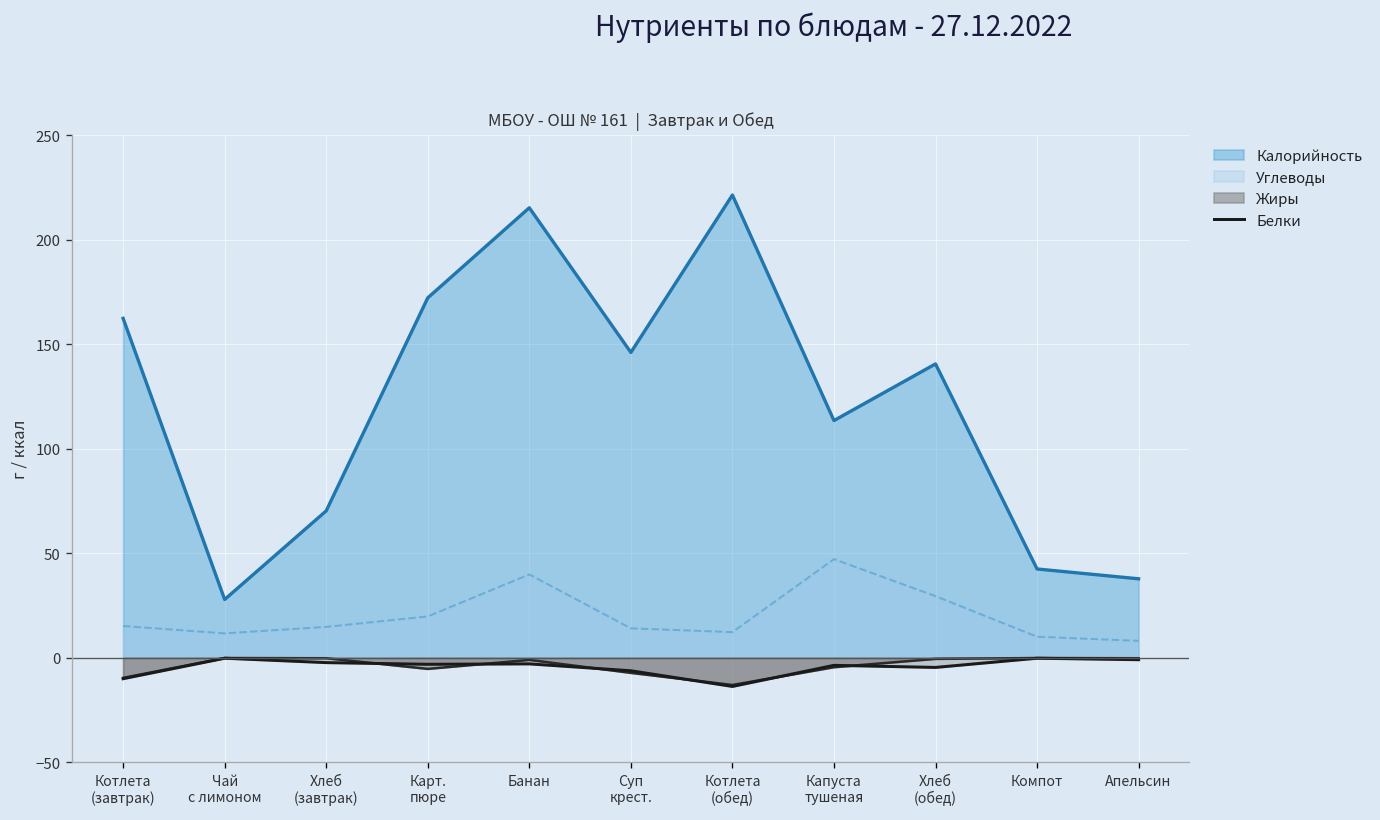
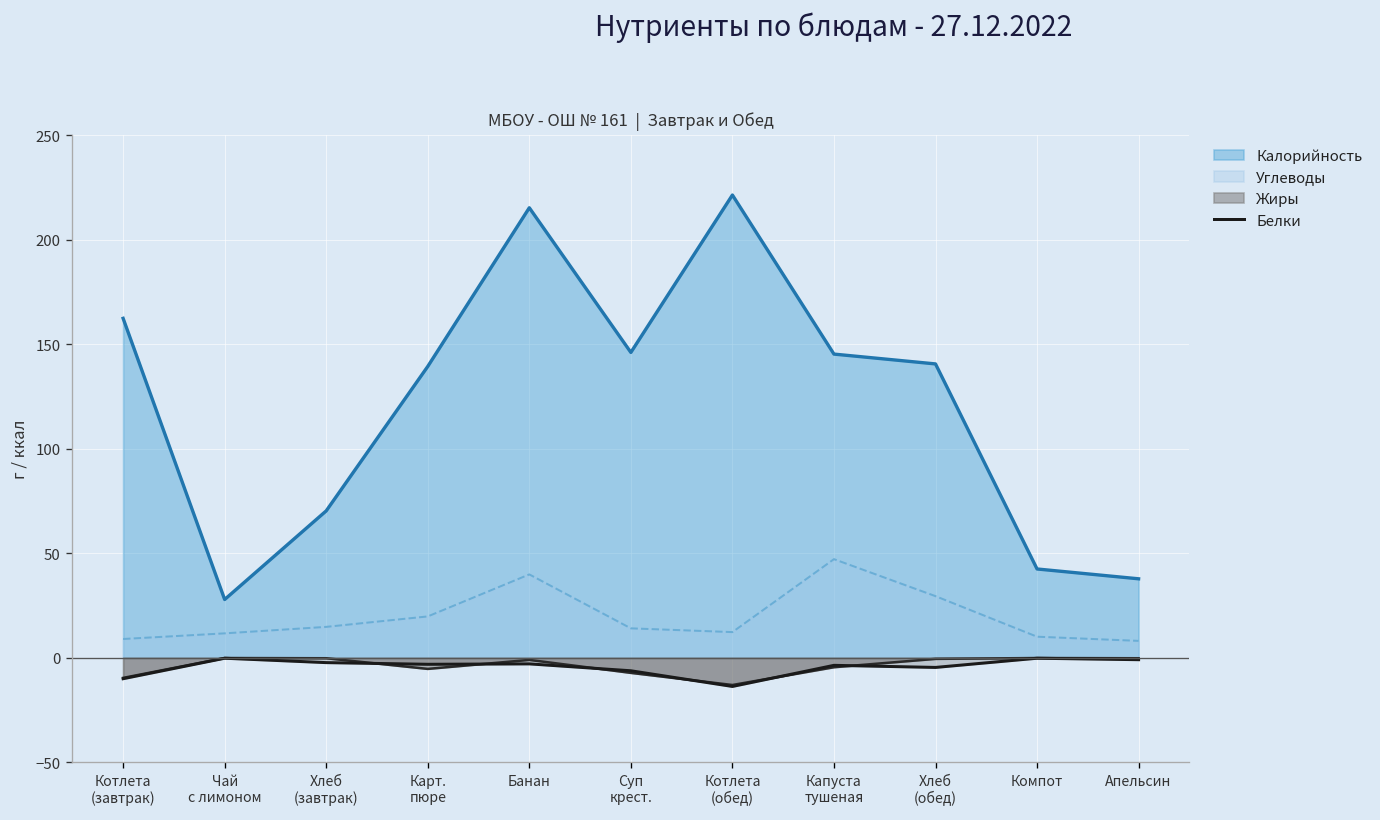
  {
    "Калорийность": {
      "Котлета (завтрак)": 162,
      "Чай c лимоном": 28,
      "Хлеб (завтрак)": 70,
-     "Карт. пюре": 172,
+     "Карт. пюре": 139,
      "Банан": 215,
      "Суп крест.": 146,
      "Котлета (обед)": 221,
-     "Капуста тушеная": 114,
+     "Капуста тушеная": 145,
      "Хлеб (обед)": 141,
      "Компот": 43,
      "Апельсин": 38
    },
    "Углеводы": {
-     "Котлета (завтрак)": 15,
+     "Котлета (завтрак)": 9,
      "Чай c лимоном": 12,
      "Хлеб (завтрак)": 15,
      "Карт. пюре": 20,
      "Банан": 40,
      "Суп крест.": 14,
      "Котлета (обед)": 12,
      "Капуста тушеная": 47,
      "Хлеб (обед)": 30,
      "Компот": 10,
      "Апельсин": 8
    }
  }
